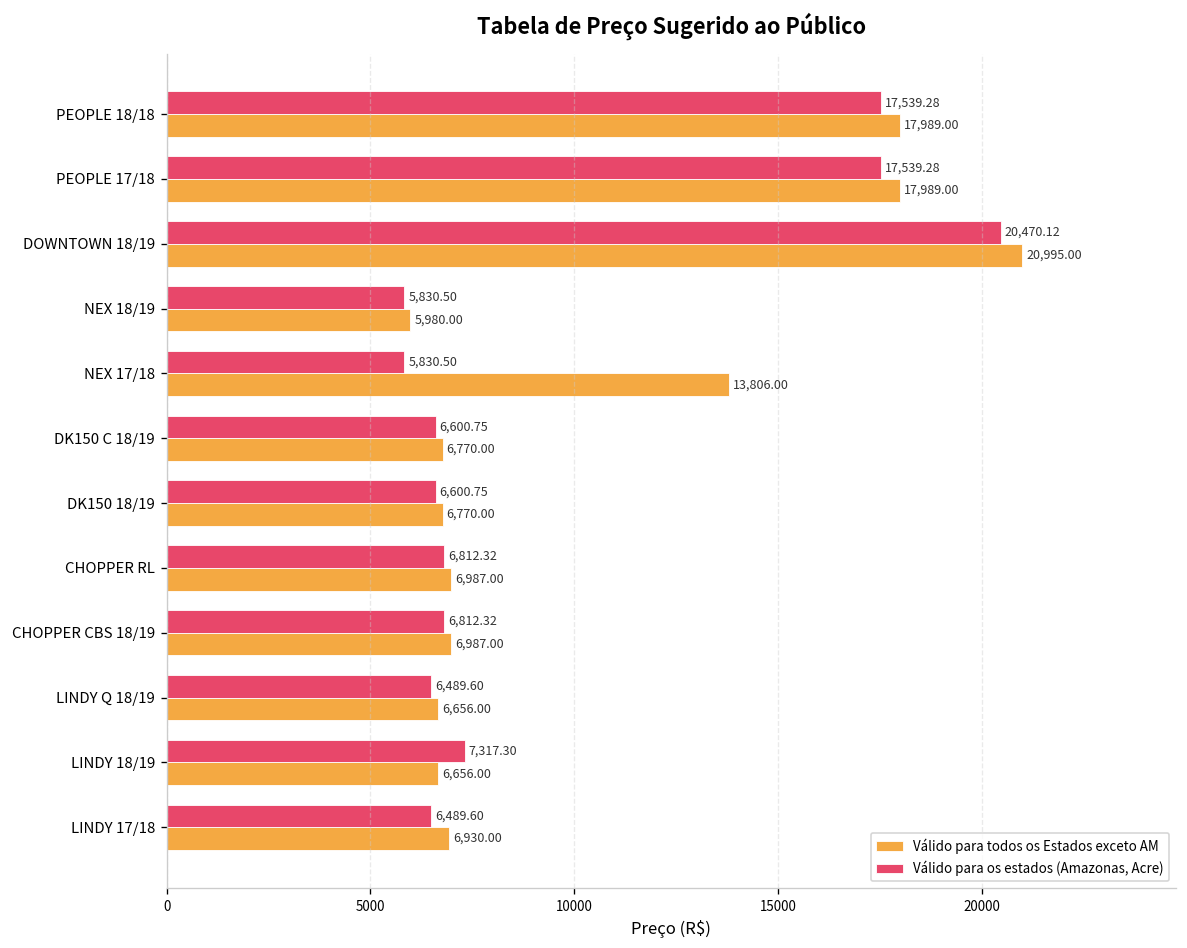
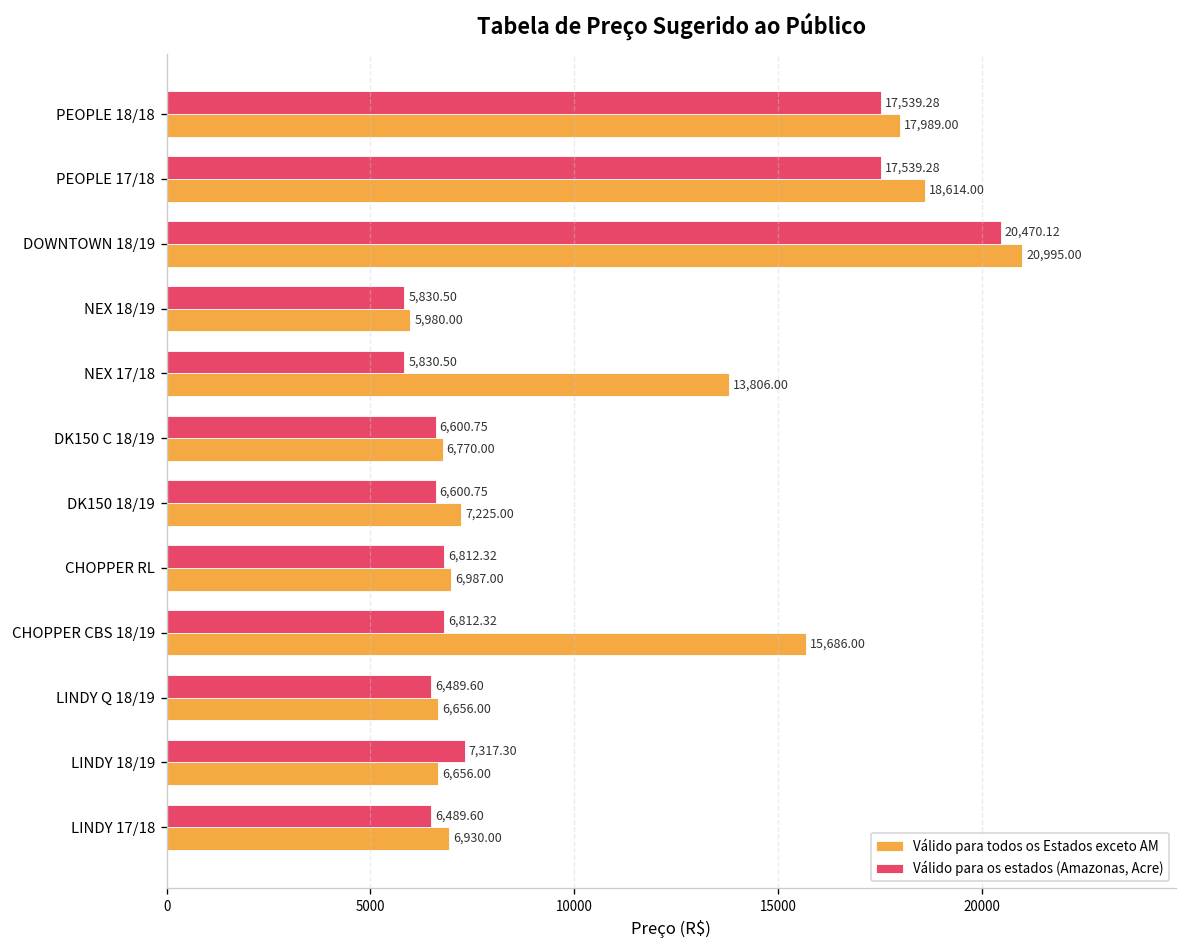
  {
    "Válido para todos os Estados exceto AM": {
      "PEOPLE 18/18": "17,989.00",
-     "PEOPLE 17/18": "17,989.00",
+     "PEOPLE 17/18": "18,614.00",
      "DOWNTOWN 18/19": "20,995.00",
      "NEX 18/19": "5,980.00",
      "NEX 17/18": "13,806.00",
      "DK150 C 18/19": "6,770.00",
-     "DK150 18/19": "6,770.00",
+     "DK150 18/19": "7,225.00",
      "CHOPPER RL": "6,987.00",
-     "CHOPPER CBS 18/19": "6,987.00",
+     "CHOPPER CBS 18/19": "15,686.00",
      "LINDY Q 18/19": "6,656.00",
      "LINDY 18/19": "6,656.00",
      "LINDY 17/18": "6,930.00"
    },
    "Válido para os estados (Amazonas, Acre)": {
      "PEOPLE 18/18": "17,539.28",
      "PEOPLE 17/18": "17,539.28",
      "DOWNTOWN 18/19": "20,470.12",
      "NEX 18/19": "5,830.50",
      "NEX 17/18": "5,830.50",
      "DK150 C 18/19": "6,600.75",
      "DK150 18/19": "6,600.75",
      "CHOPPER RL": "6,812.32",
      "CHOPPER CBS 18/19": "6,812.32",
      "LINDY Q 18/19": "6,489.60",
      "LINDY 18/19": "7,317.30",
      "LINDY 17/18": "6,489.60"
    }
  }
